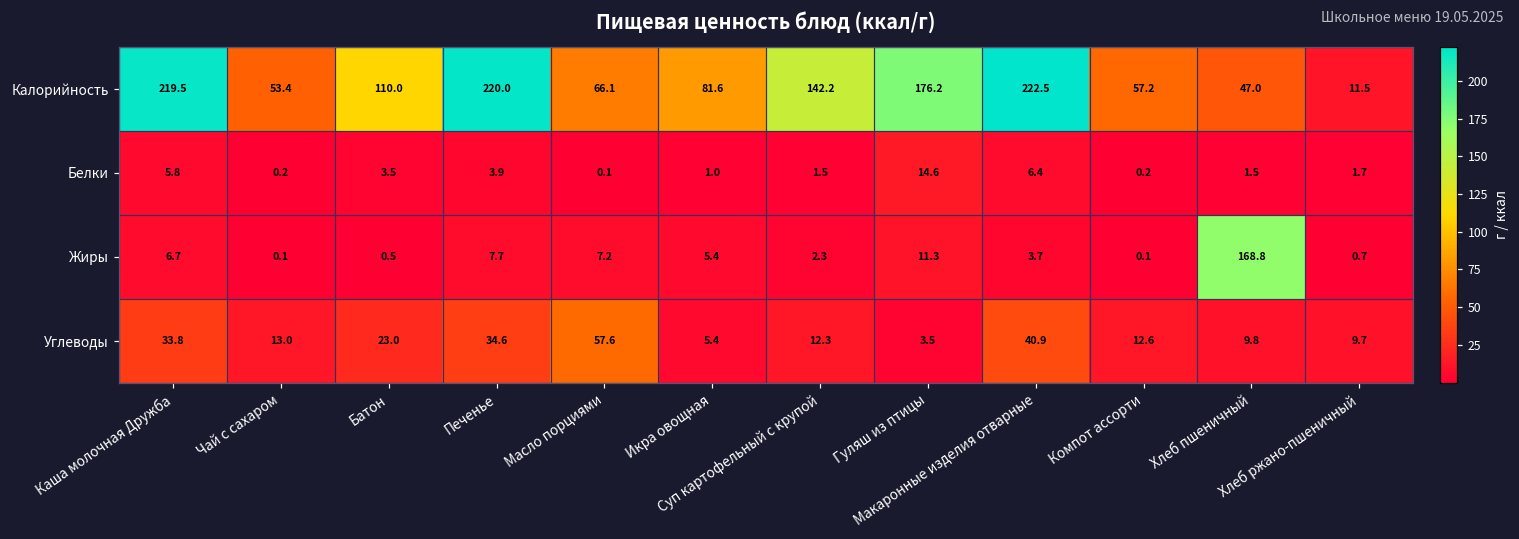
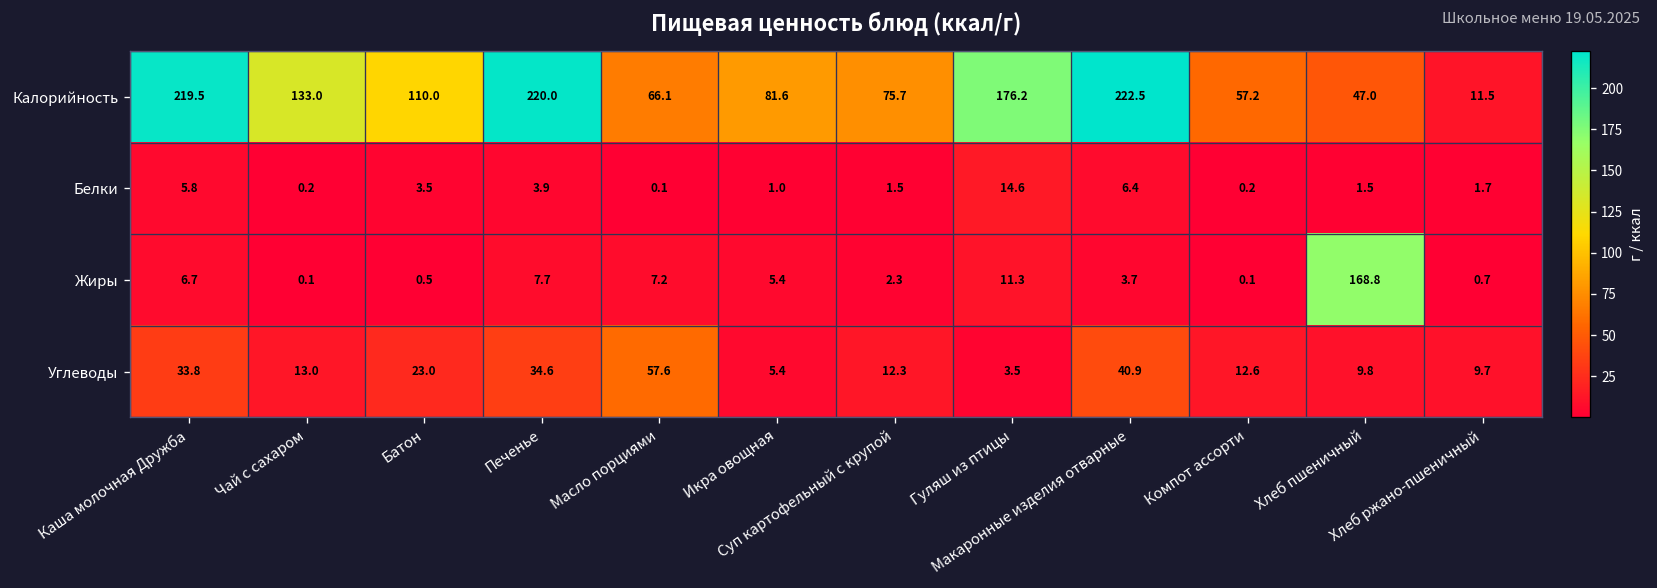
  {
    "Калорийность": {
      "Каша молочная Дружба": 219.5,
-     "Чай с сахаром": 53.4,
+     "Чай с сахаром": 133.0,
      "Батон": 110.0,
      "Печенье": 220.0,
      "Масло порциями": 66.1,
      "Икра овощная": 81.6,
-     "Суп картофельный с крупой": 142.2,
+     "Суп картофельный с крупой": 75.7,
      "Гуляш из птицы": 176.2,
      "Макаронные изделия отварные": 222.5,
      "Компот ассорти": 57.2,
      "Хлеб пшеничный": 47.0,
      "Хлеб ржано-пшеничный": 11.5
    },
    "Белки": {
      "Каша молочная Дружба": 5.8,
      "Чай с сахаром": 0.2,
      "Батон": 3.5,
      "Печенье": 3.9,
      "Масло порциями": 0.1,
      "Икра овощная": 1.0,
      "Суп картофельный с крупой": 1.5,
      "Гуляш из птицы": 14.6,
      "Макаронные изделия отварные": 6.4,
      "Компот ассорти": 0.2,
      "Хлеб пшеничный": 1.5,
      "Хлеб ржано-пшеничный": 1.7
    },
    "Жиры": {
      "Каша молочная Дружба": 6.7,
      "Чай с сахаром": 0.1,
      "Батон": 0.5,
      "Печенье": 7.7,
      "Масло порциями": 7.2,
      "Икра овощная": 5.4,
      "Суп картофельный с крупой": 2.3,
      "Гуляш из птицы": 11.3,
      "Макаронные изделия отварные": 3.7,
      "Компот ассорти": 0.1,
      "Хлеб пшеничный": 168.8,
      "Хлеб ржано-пшеничный": 0.7
    },
    "Углеводы": {
      "Каша молочная Дружба": 33.8,
      "Чай с сахаром": 13.0,
      "Батон": 23.0,
      "Печенье": 34.6,
      "Масло порциями": 57.6,
      "Икра овощная": 5.4,
      "Суп картофельный с крупой": 12.3,
      "Гуляш из птицы": 3.5,
      "Макаронные изделия отварные": 40.9,
      "Компот ассорти": 12.6,
      "Хлеб пшеничный": 9.8,
      "Хлеб ржано-пшеничный": 9.7
    }
  }
